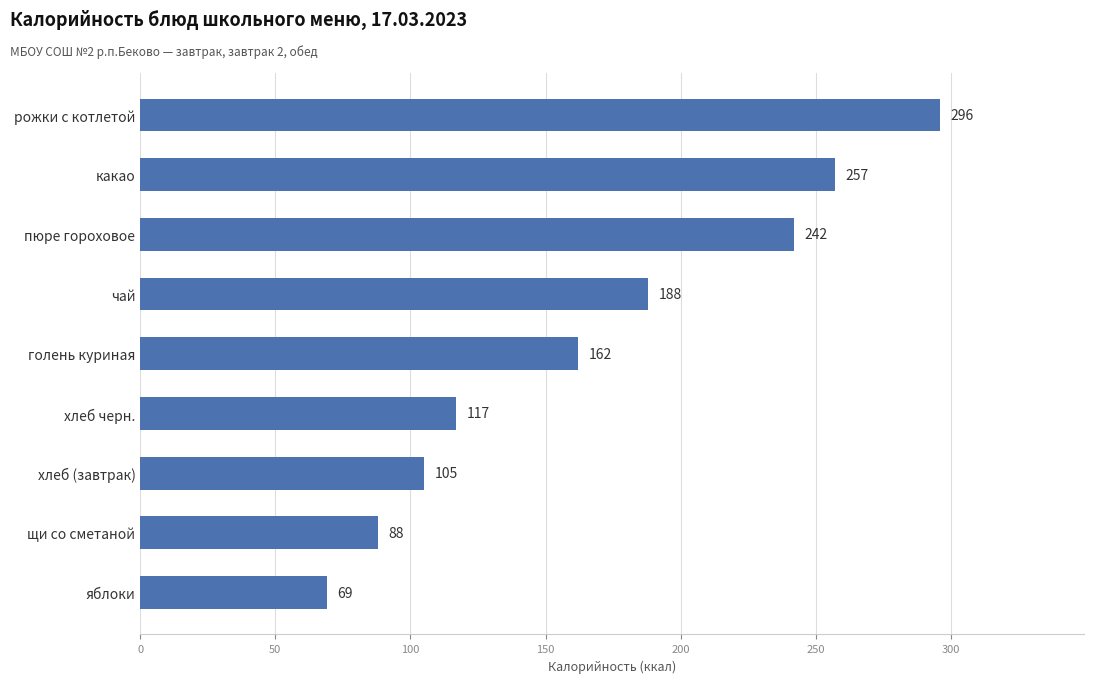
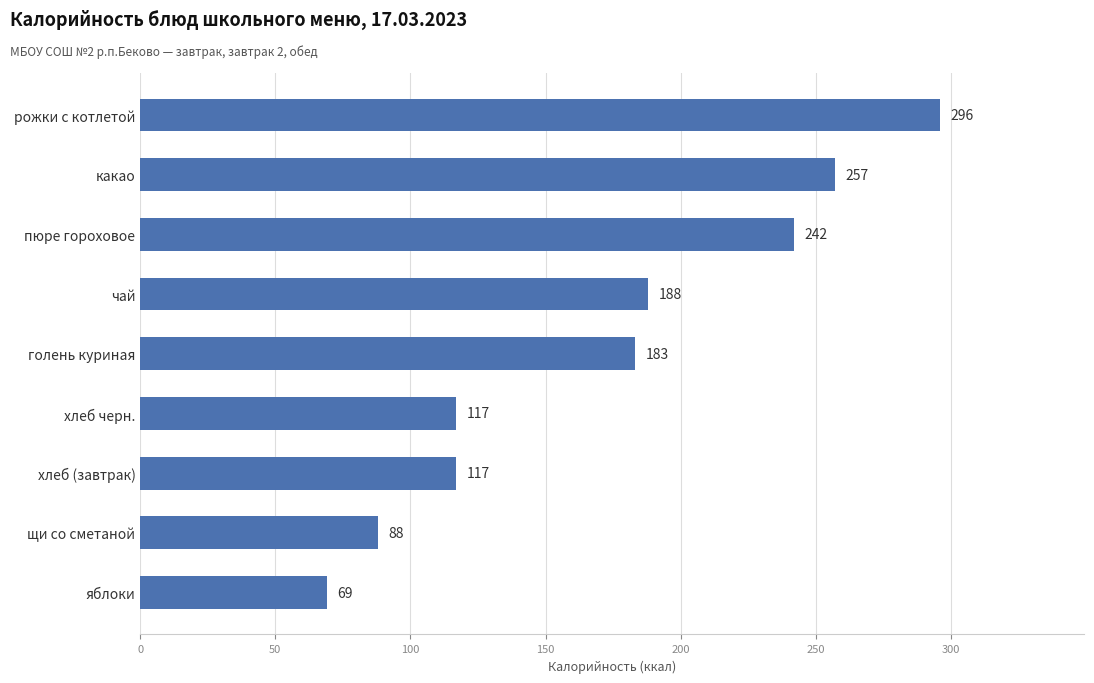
  {
    "рожки с котлетой": 296,
    "какао": 257,
    "пюре гороховое": 242,
    "чай": 188,
-   "голень куриная": 162,
+   "голень куриная": 183,
    "хлеб черн.": 117,
-   "хлеб (завтрак)": 105,
+   "хлеб (завтрак)": 117,
    "щи со сметаной": 88,
    "яблоки": 69
  }
